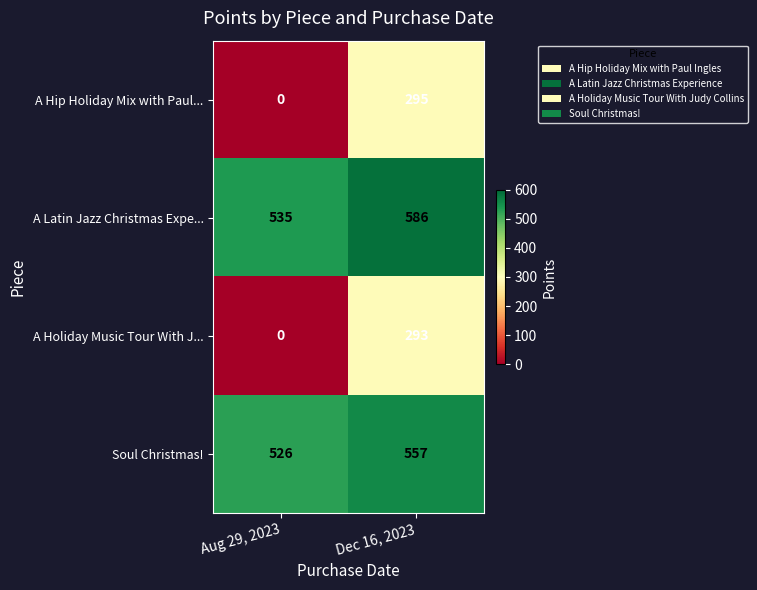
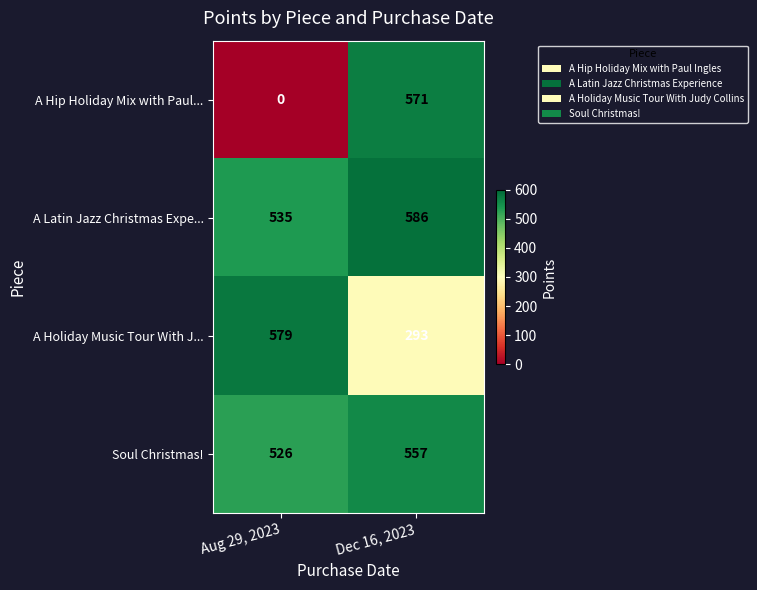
  {
    "A Hip Holiday Mix with Paul...": {
      "Aug 29, 2023": 0,
-     "Dec 16, 2023": 295
+     "Dec 16, 2023": 571
    },
    "A Latin Jazz Christmas Expe...": {
      "Aug 29, 2023": 535,
      "Dec 16, 2023": 586
    },
    "A Holiday Music Tour With J...": {
-     "Aug 29, 2023": 0,
+     "Aug 29, 2023": 579,
      "Dec 16, 2023": 293
    },
    "Soul Christmas!": {
      "Aug 29, 2023": 526,
      "Dec 16, 2023": 557
    }
  }
